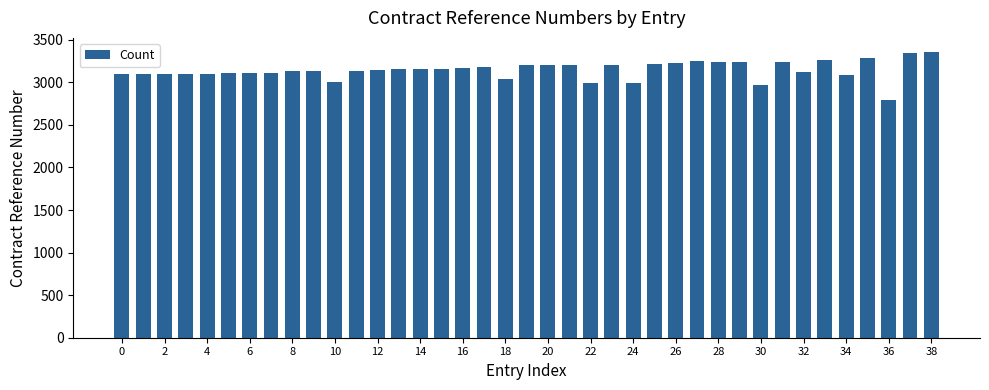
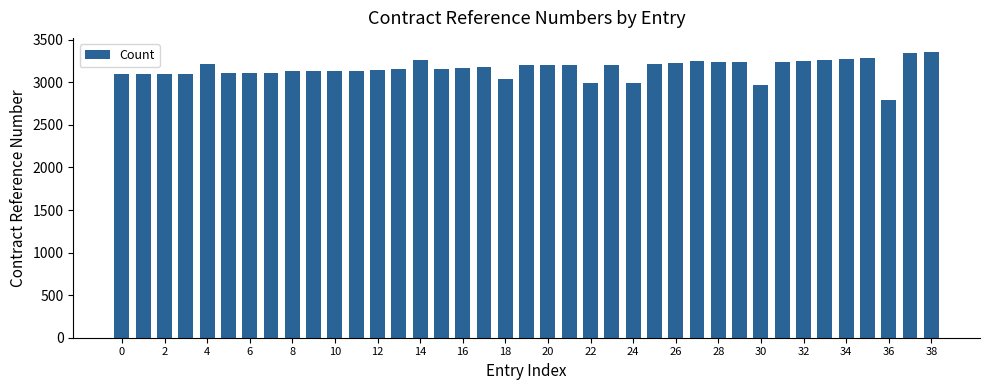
  {
    "0": 3100,
    "2": 3100,
-   "4": 3100,
+   "4": 3200,
    "6": 3100,
    "8": 3100,
-   "10": 3000,
+   "10": 3100,
    "12": 3100,
-   "14": 3200,
+   "14": 3300,
    "16": 3200,
    "18": 3000,
    "20": 3200,
    "22": 3000,
    "24": 3000,
    "26": 3200,
    "28": 3200,
    "30": 3000,
-   "32": 3100,
-   "34": 3100,
+   "32": 3200,
+   "34": 3300,
    "36": 2800,
    "38": 3400
  }
